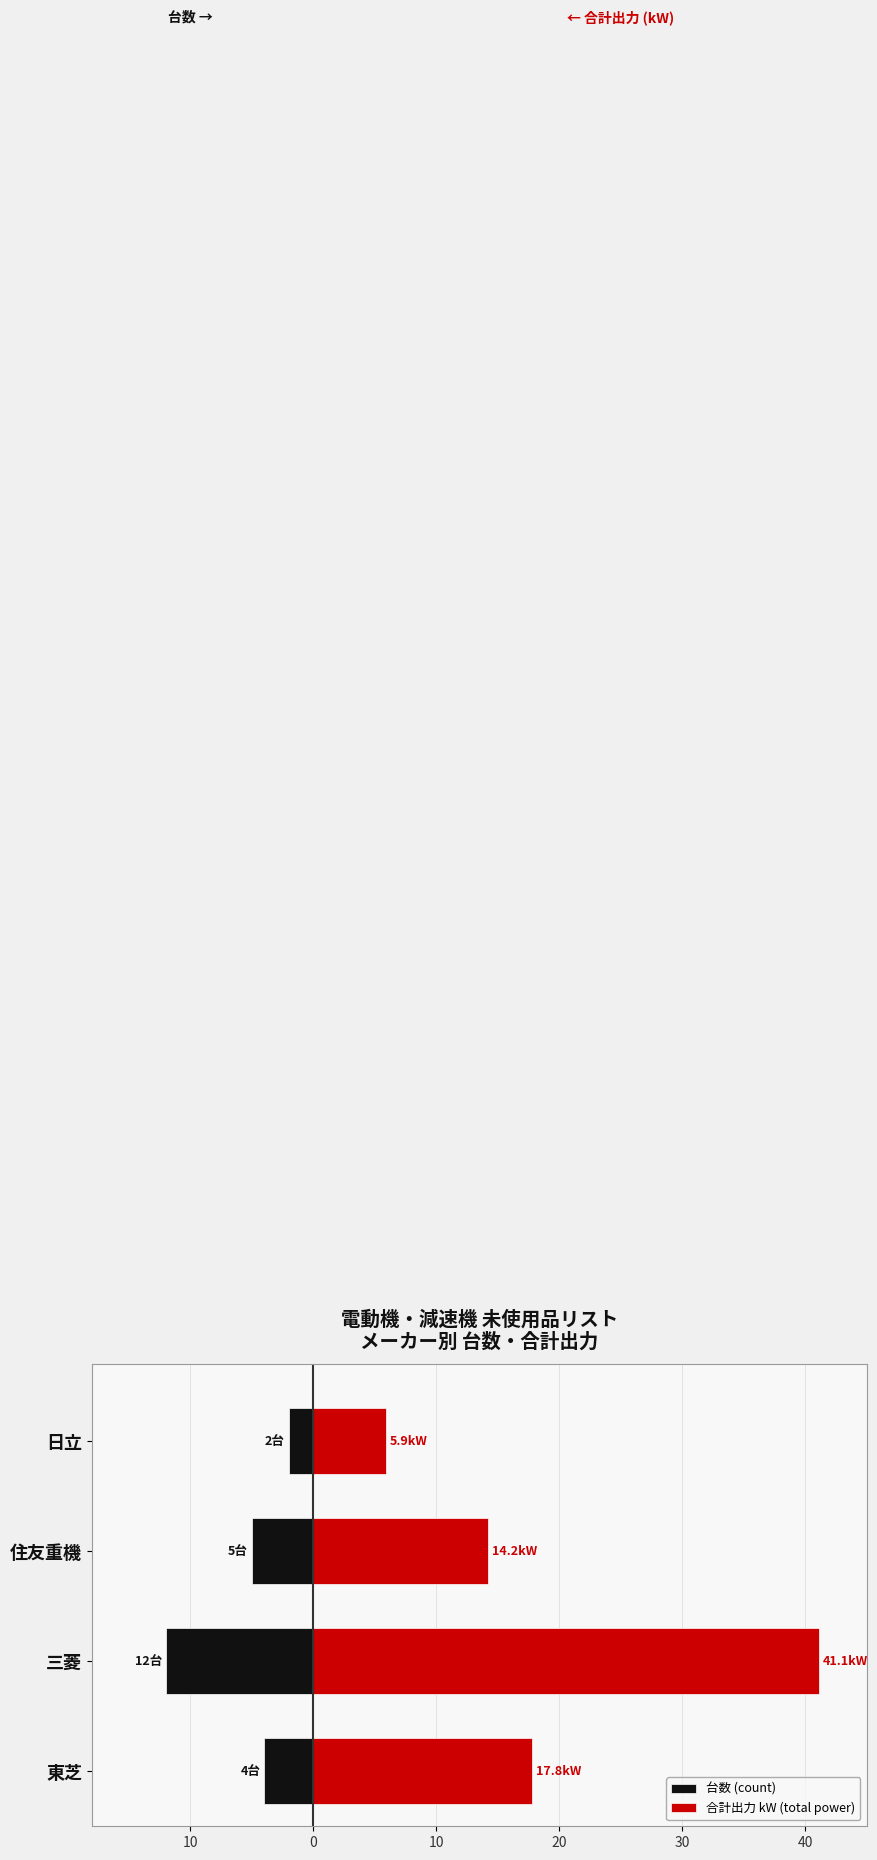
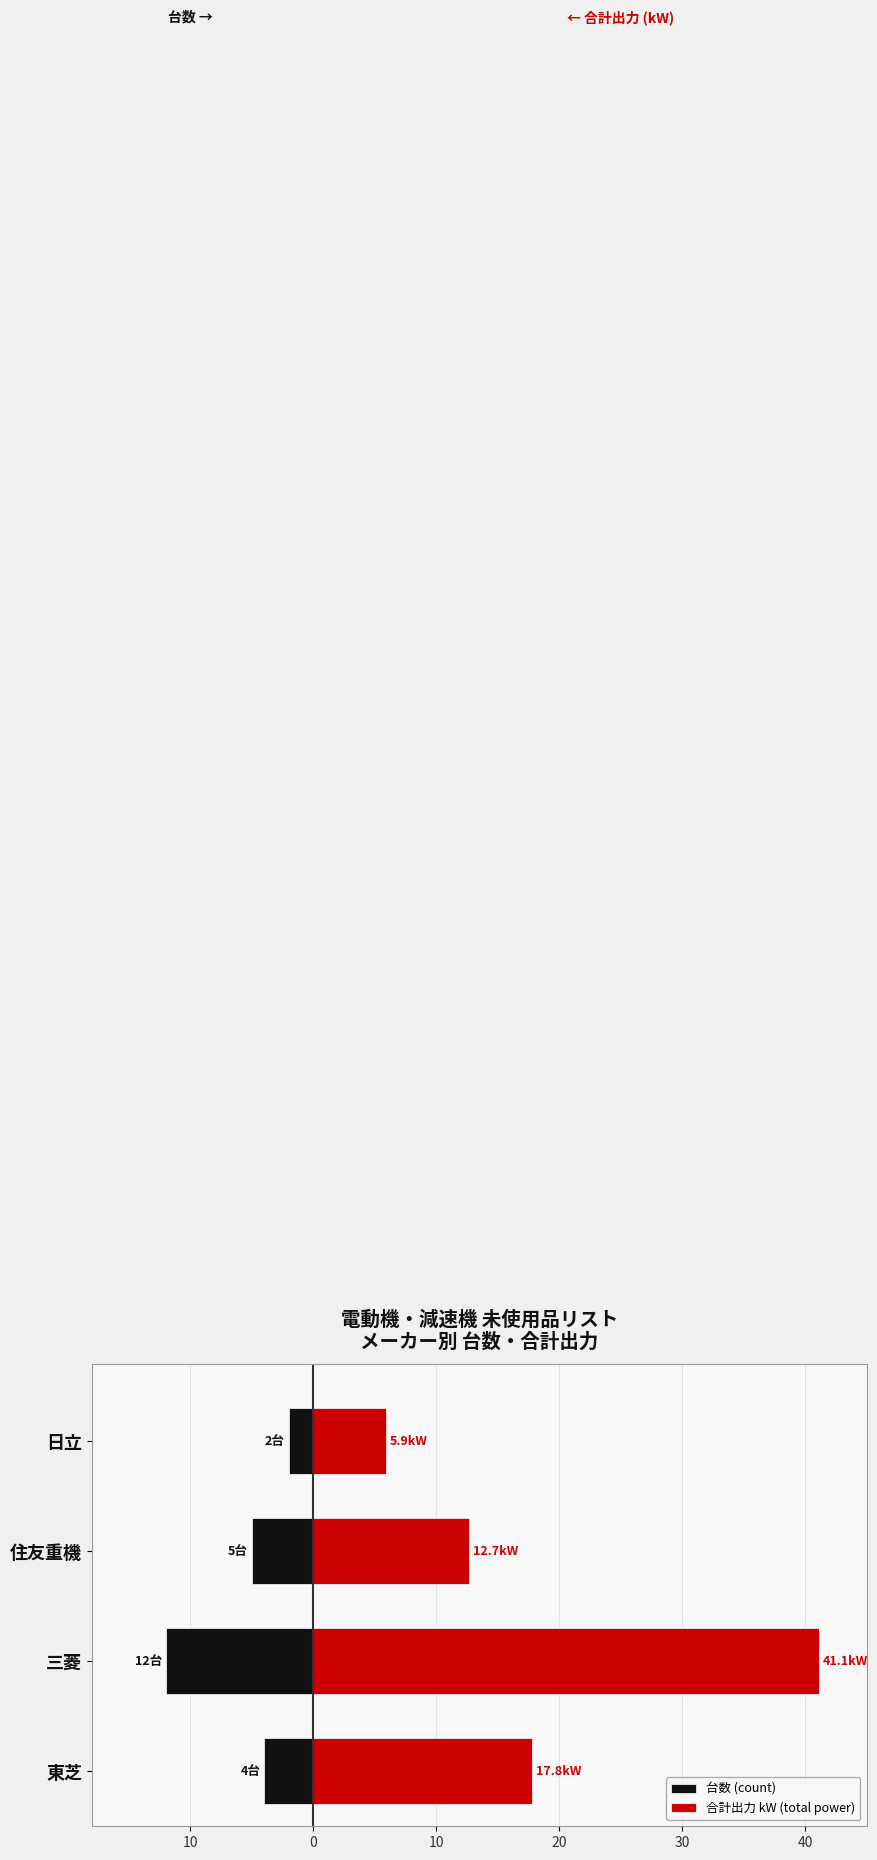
  {
    "合計出力 kW (total power)": {
      "日立": 5.9,
-     "住友重機": 14.2,
+     "住友重機": 12.7,
      "三菱": 41.1,
      "東芝": 17.8
    }
  }
